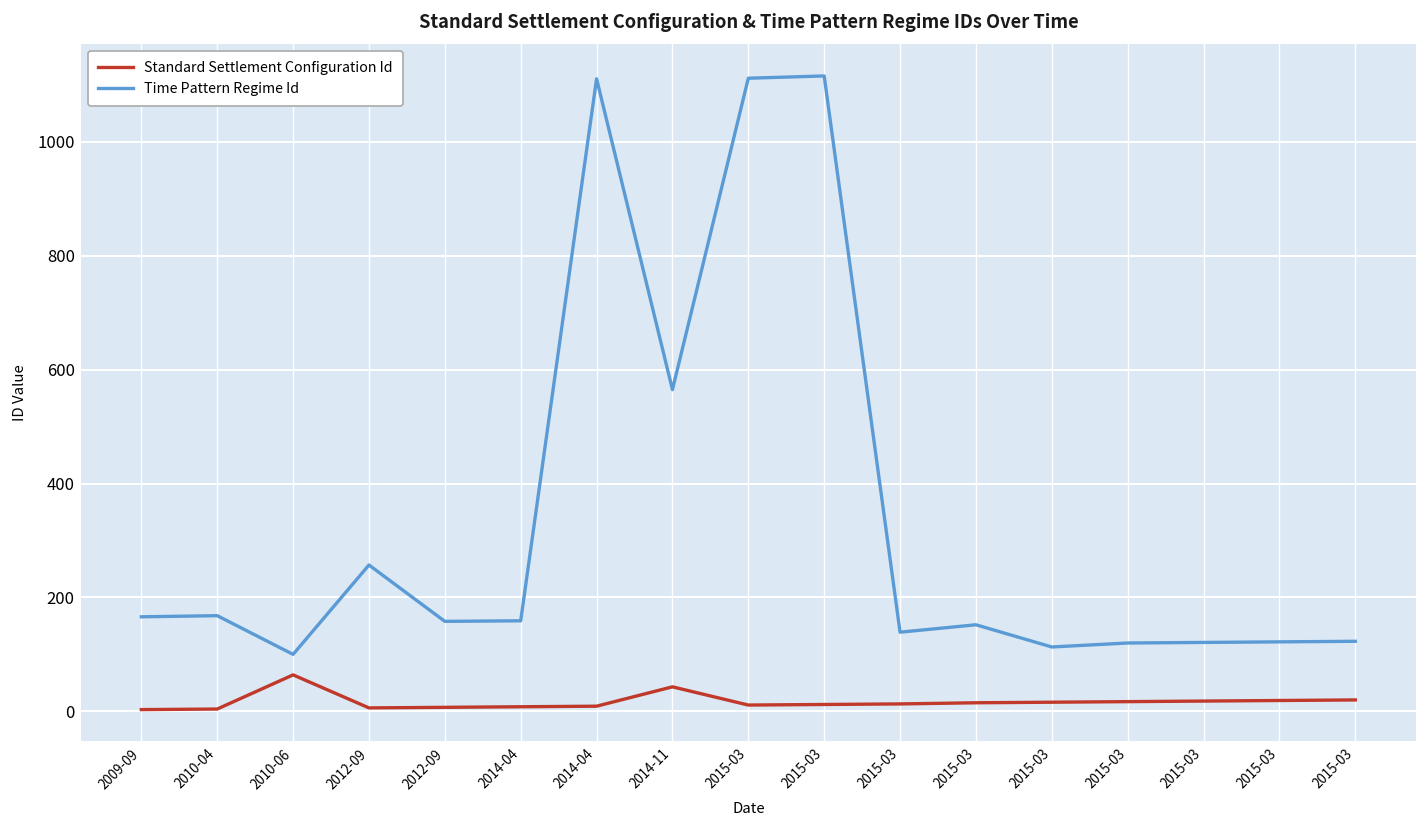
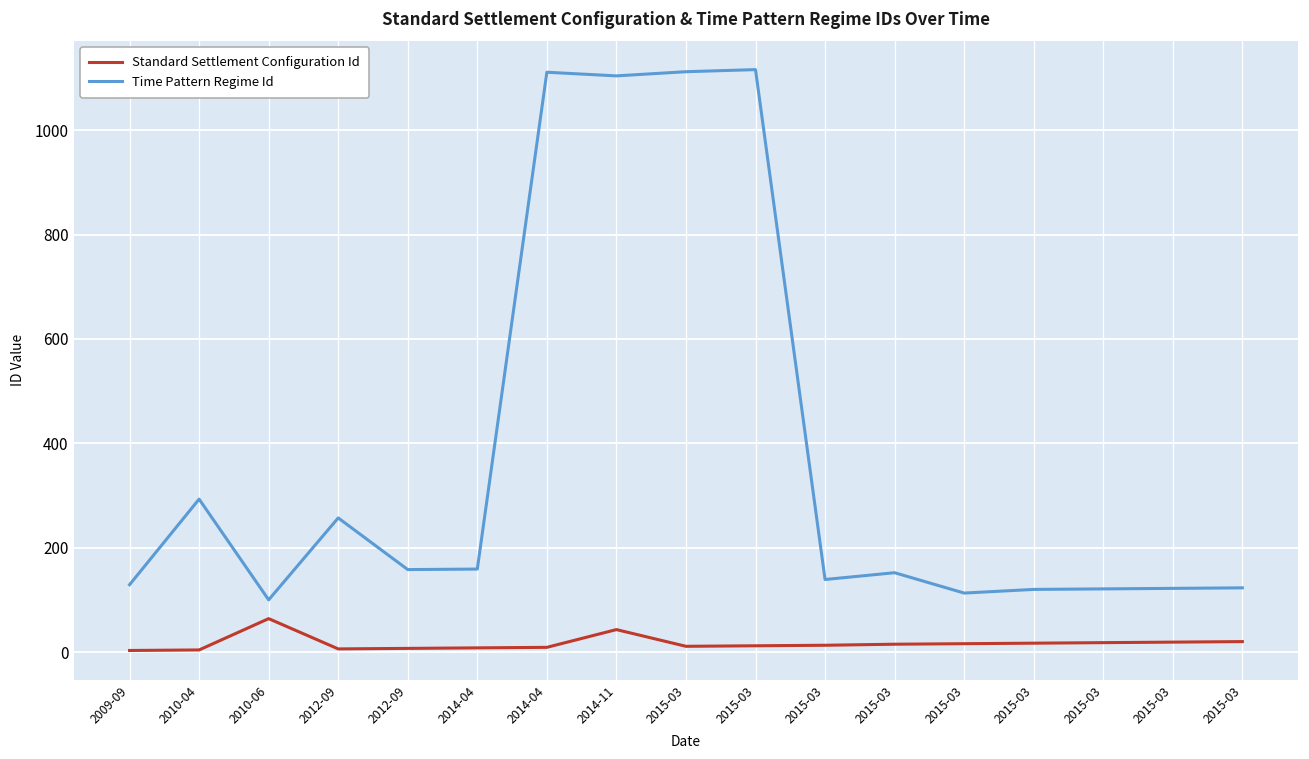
  {
    "Standard Settlement Configuration Id": {
      "2009-09": 0,
      "2010-04": 0,
      "2010-06": 60,
      "2014-11": 40
    },
    "Time Pattern Regime Id": {
-     "2009-09": 170,
-     "2010-04": 170,
+     "2009-09": 130,
+     "2010-04": 290,
      "2010-06": 100,
-     "2014-11": 570
+     "2014-11": 1100
    }
  }
